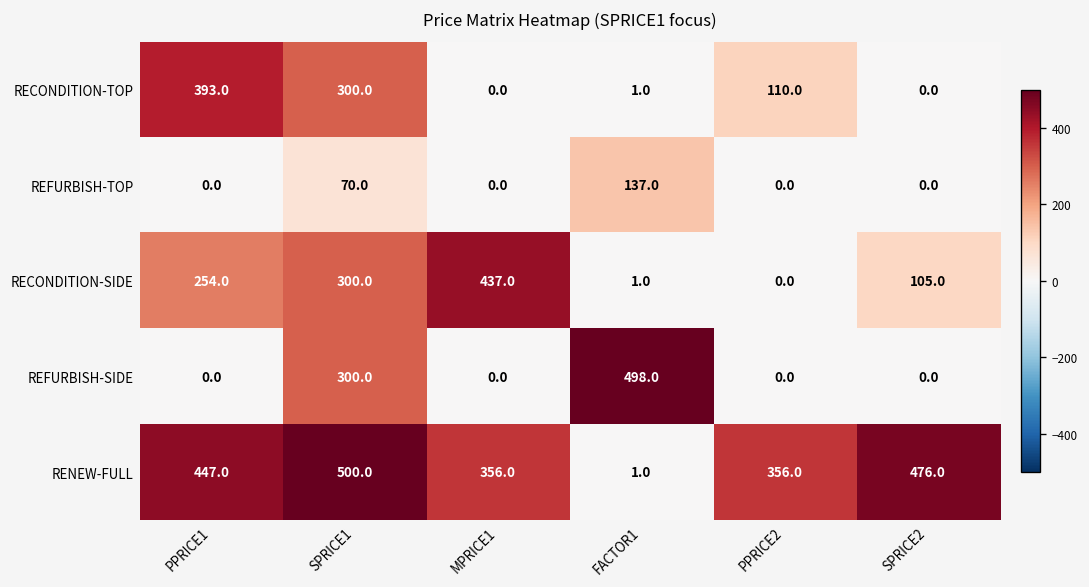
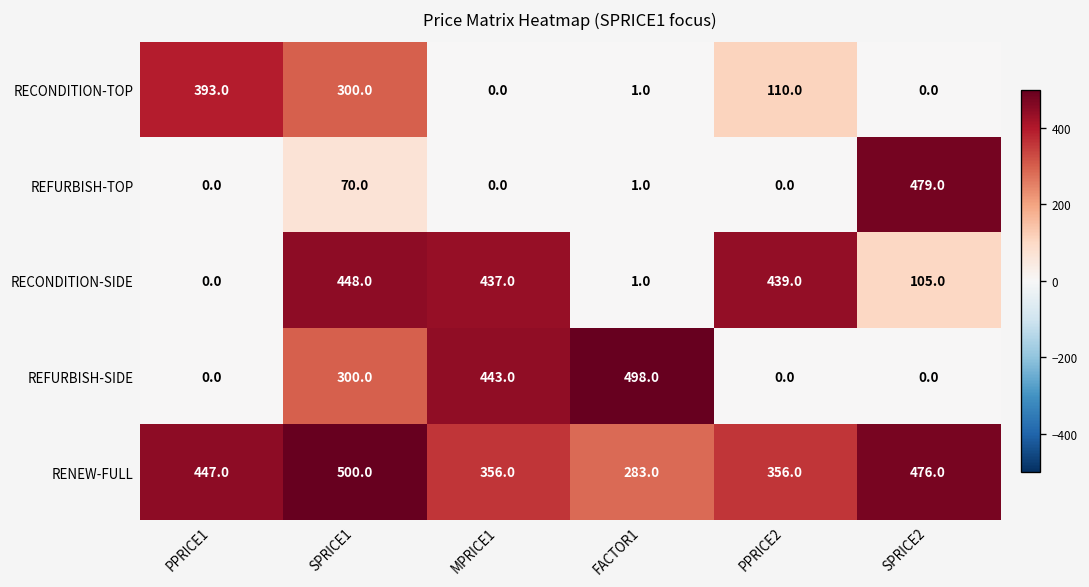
  {
    "RECONDITION-TOP": {
      "PPRICE1": 393.0,
      "SPRICE1": 300.0,
      "MPRICE1": 0.0,
      "FACTOR1": 1.0,
      "PPRICE2": 110.0,
      "SPRICE2": 0.0
    },
    "REFURBISH-TOP": {
      "PPRICE1": 0.0,
      "SPRICE1": 70.0,
      "MPRICE1": 0.0,
-     "FACTOR1": 137.0,
+     "FACTOR1": 1.0,
      "PPRICE2": 0.0,
-     "SPRICE2": 0.0
+     "SPRICE2": 479.0
    },
    "RECONDITION-SIDE": {
-     "PPRICE1": 254.0,
-     "SPRICE1": 300.0,
+     "PPRICE1": 0.0,
+     "SPRICE1": 448.0,
      "MPRICE1": 437.0,
      "FACTOR1": 1.0,
-     "PPRICE2": 0.0,
+     "PPRICE2": 439.0,
      "SPRICE2": 105.0
    },
    "REFURBISH-SIDE": {
      "PPRICE1": 0.0,
      "SPRICE1": 300.0,
-     "MPRICE1": 0.0,
+     "MPRICE1": 443.0,
      "FACTOR1": 498.0,
      "PPRICE2": 0.0,
      "SPRICE2": 0.0
    },
    "RENEW-FULL": {
      "PPRICE1": 447.0,
      "SPRICE1": 500.0,
      "MPRICE1": 356.0,
-     "FACTOR1": 1.0,
+     "FACTOR1": 283.0,
      "PPRICE2": 356.0,
      "SPRICE2": 476.0
    }
  }
